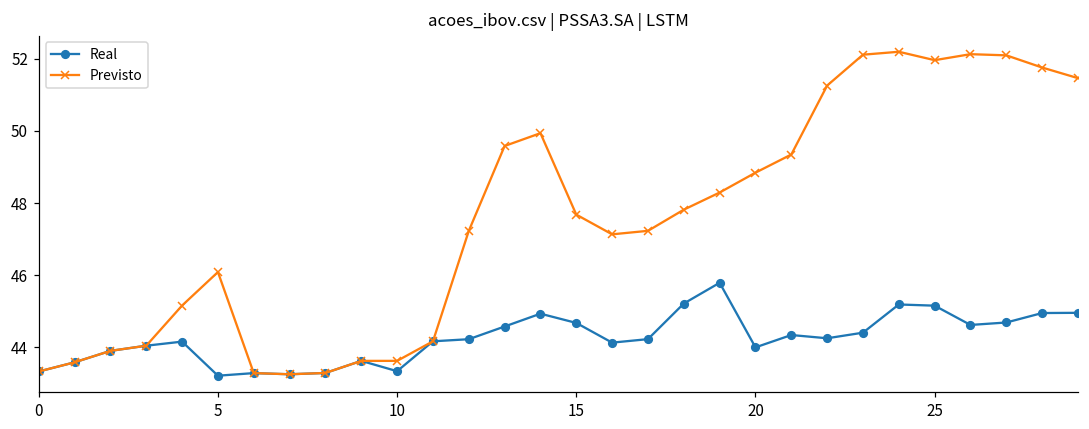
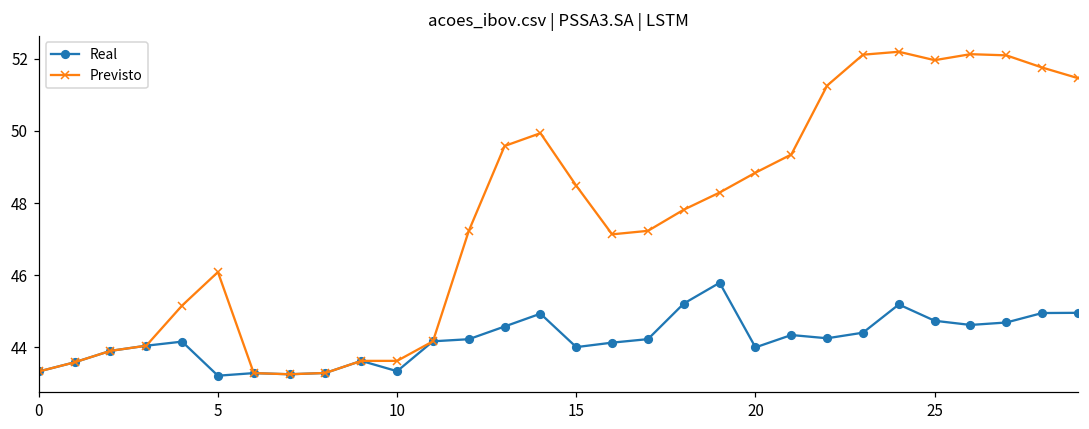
  {
    "Real": {
      "5": 43.2,
      "10": 43.3,
-     "15": 44.7,
+     "15": 44.0,
      "20": 44.0,
-     "25": 45.2
+     "25": 44.7
    },
    "Previsto": {
      "5": 46.1,
      "10": 43.6,
-     "15": 47.7,
+     "15": 48.5,
      "20": 48.8,
      "25": 52.0
    }
  }
